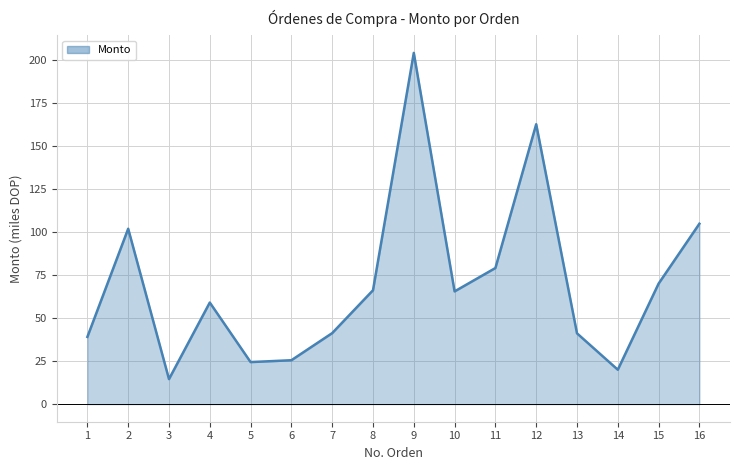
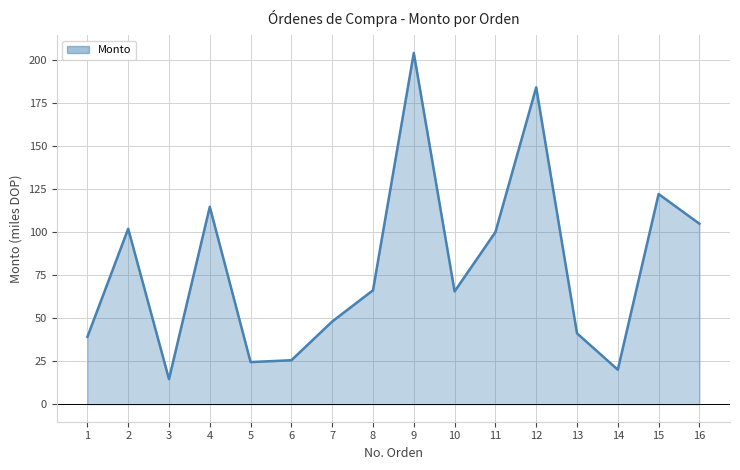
  {
    "1": 39,
    "2": 102,
    "3": 15,
-   "4": 59,
+   "4": 115,
    "5": 24,
    "6": 26,
-   "7": 41,
+   "7": 48,
    "8": 66,
    "9": 204,
    "10": 65,
-   "11": 79,
-   "12": 163,
+   "11": 100,
+   "12": 184,
    "13": 41,
    "14": 20,
-   "15": 70,
+   "15": 122,
    "16": 105
  }
